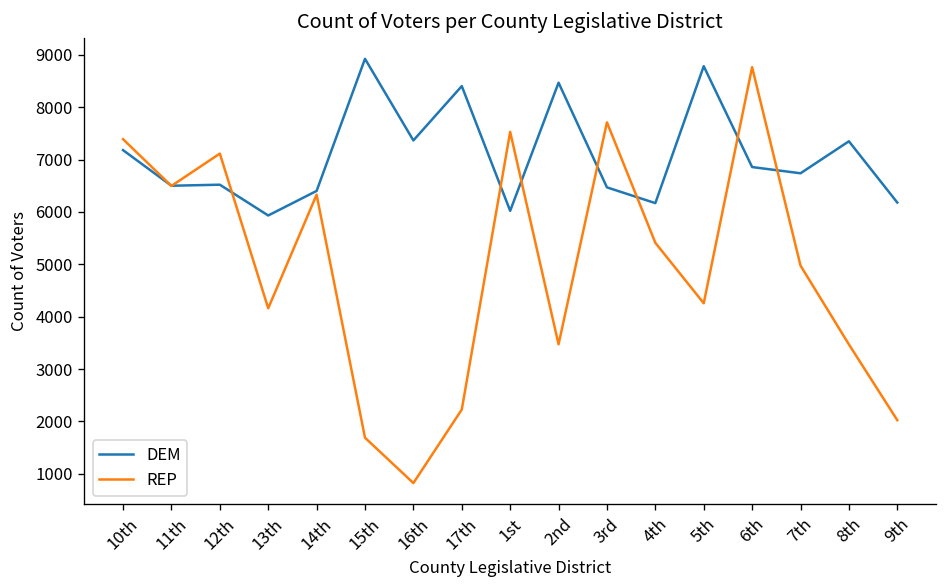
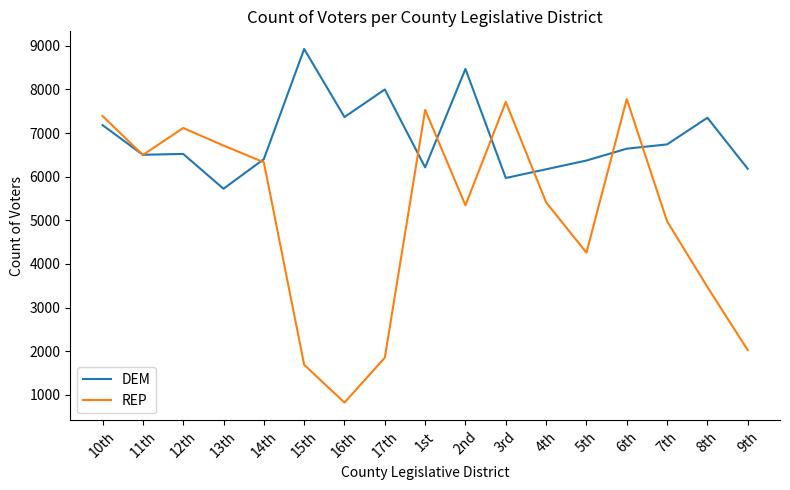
  {
    "DEM": {
      "10th": 7200,
      "12th": 6500,
-     "13th": 5900,
+     "13th": 5700,
      "14th": 6400,
      "15th": 8900,
      "16th": 7400,
-     "17th": 8400,
-     "1st": 6000,
+     "17th": 8000,
+     "1st": 6200,
      "2nd": 8500,
-     "3rd": 6500,
+     "3rd": 6000,
      "4th": 6200,
-     "5th": 8800,
-     "6th": 6900,
+     "5th": 6400,
+     "6th": 6600,
      "7th": 6700,
      "8th": 7400,
      "9th": 6200
    },
    "REP": {
      "10th": 7400,
      "12th": 7100,
-     "13th": 4200,
+     "13th": 6700,
      "14th": 6300,
      "15th": 1700,
      "16th": 800,
-     "17th": 2200,
+     "17th": 1900,
      "1st": 7500,
-     "2nd": 3500,
+     "2nd": 5300,
      "3rd": 7700,
      "4th": 5400,
      "5th": 4300,
-     "6th": 8800,
+     "6th": 7800,
      "7th": 5000,
      "8th": 3500,
      "9th": 2000
    }
  }
